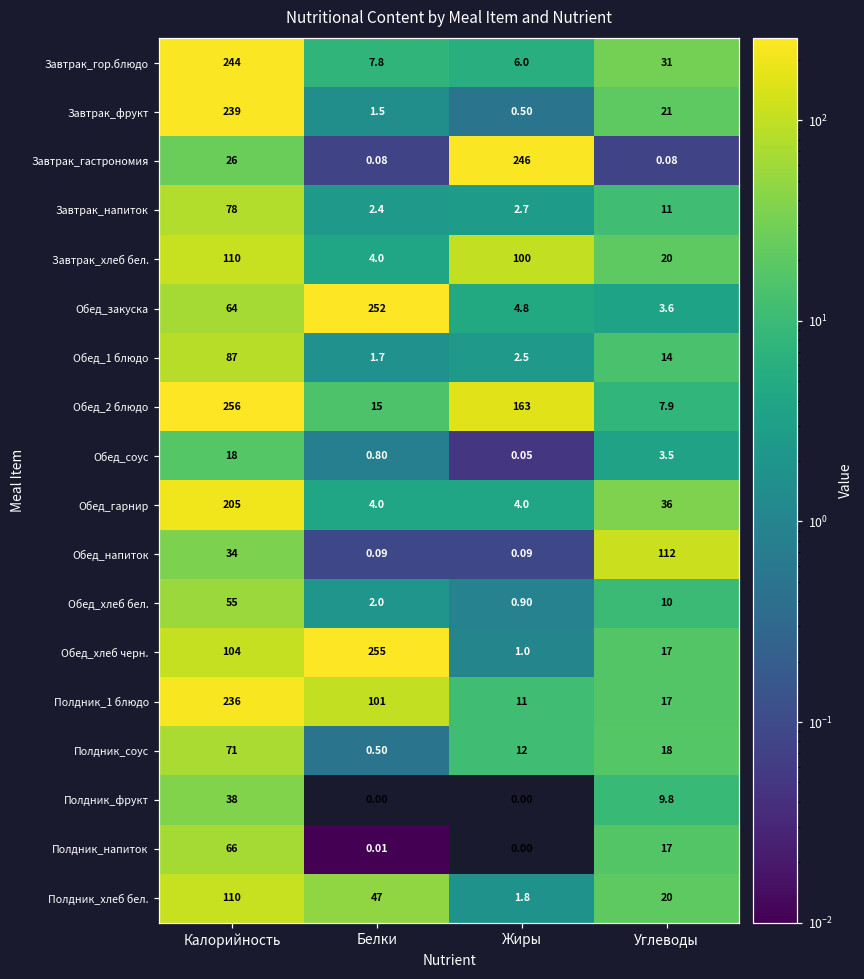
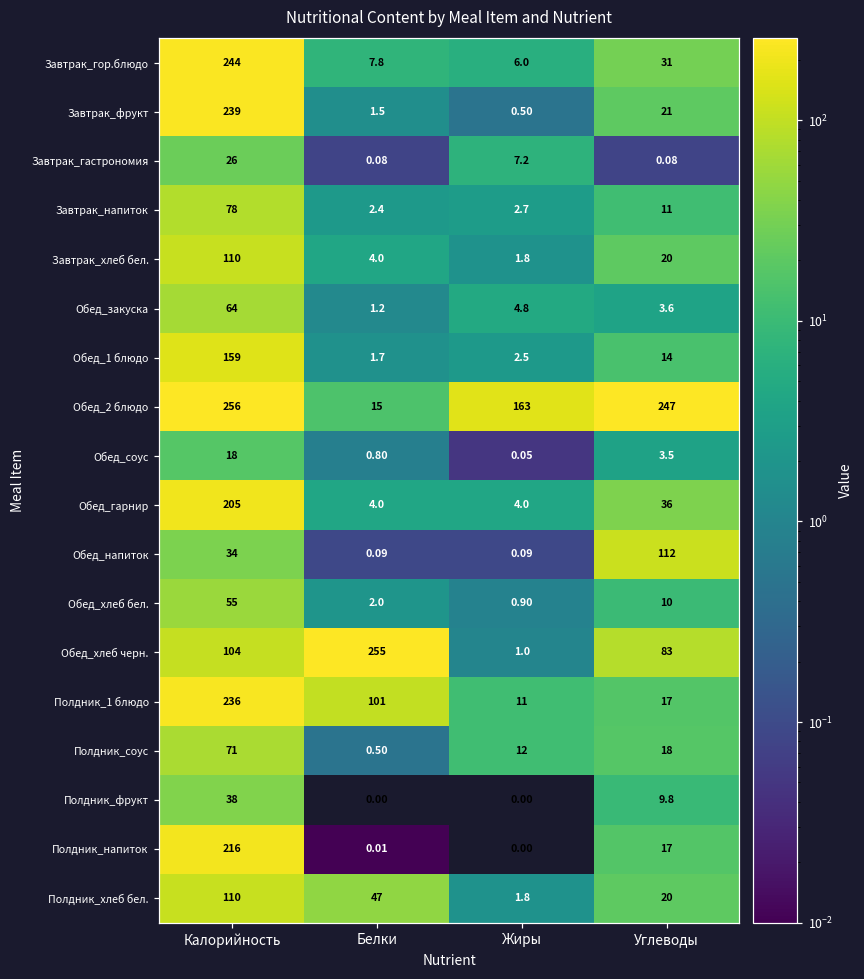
  {
    "Завтрак_гор.блюдо": {
      "Калорийность": 244,
      "Белки": 7.8,
      "Жиры": 6.0,
      "Углеводы": 31
    },
    "Завтрак_фрукт": {
      "Калорийность": 239,
      "Белки": 1.5,
      "Жиры": 0.50,
      "Углеводы": 21
    },
    "Завтрак_гастрономия": {
      "Калорийность": 26,
      "Белки": 0.08,
-     "Жиры": 246,
+     "Жиры": 7.2,
      "Углеводы": 0.08
    },
    "Завтрак_напиток": {
      "Калорийность": 78,
      "Белки": 2.4,
      "Жиры": 2.7,
      "Углеводы": 11
    },
    "Завтрак_хлеб бел.": {
      "Калорийность": 110,
      "Белки": 4.0,
-     "Жиры": 100,
+     "Жиры": 1.8,
      "Углеводы": 20
    },
    "Обед_закуска": {
      "Калорийность": 64,
-     "Белки": 252,
+     "Белки": 1.2,
      "Жиры": 4.8,
      "Углеводы": 3.6
    },
    "Обед_1 блюдо": {
-     "Калорийность": 87,
+     "Калорийность": 159,
      "Белки": 1.7,
      "Жиры": 2.5,
      "Углеводы": 14
    },
    "Обед_2 блюдо": {
      "Калорийность": 256,
      "Белки": 15,
      "Жиры": 163,
-     "Углеводы": 7.9
+     "Углеводы": 247
    },
    "Обед_соус": {
      "Калорийность": 18,
      "Белки": 0.80,
      "Жиры": 0.05,
      "Углеводы": 3.5
    },
    "Обед_гарнир": {
      "Калорийность": 205,
      "Белки": 4.0,
      "Жиры": 4.0,
      "Углеводы": 36
    },
    "Обед_напиток": {
      "Калорийность": 34,
      "Белки": 0.09,
      "Жиры": 0.09,
      "Углеводы": 112
    },
    "Обед_хлеб бел.": {
      "Калорийность": 55,
      "Белки": 2.0,
      "Жиры": 0.90,
      "Углеводы": 10
    },
    "Обед_хлеб черн.": {
      "Калорийность": 104,
      "Белки": 255,
      "Жиры": 1.0,
-     "Углеводы": 17
+     "Углеводы": 83
    },
    "Полдник_1 блюдо": {
      "Калорийность": 236,
      "Белки": 101,
      "Жиры": 11,
      "Углеводы": 17
    },
    "Полдник_соус": {
      "Калорийность": 71,
      "Белки": 0.50,
      "Жиры": 12,
      "Углеводы": 18
    },
    "Полдник_фрукт": {
      "Калорийность": 38,
      "Углеводы": 9.8
    },
    "Полдник_напиток": {
-     "Калорийность": 66,
+     "Калорийность": 216,
      "Белки": 0.01,
      "Углеводы": 17
    },
    "Полдник_хлеб бел.": {
      "Калорийность": 110,
      "Белки": 47,
      "Жиры": 1.8,
      "Углеводы": 20
    }
  }
